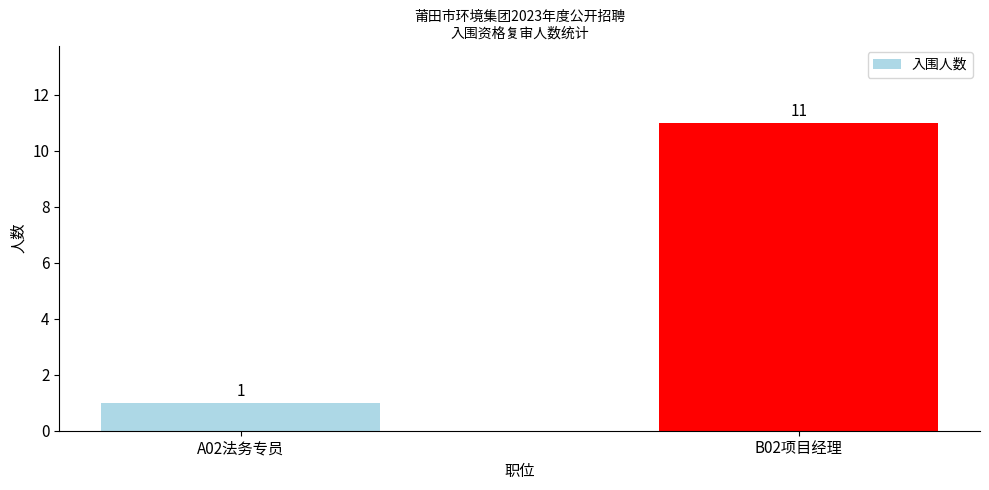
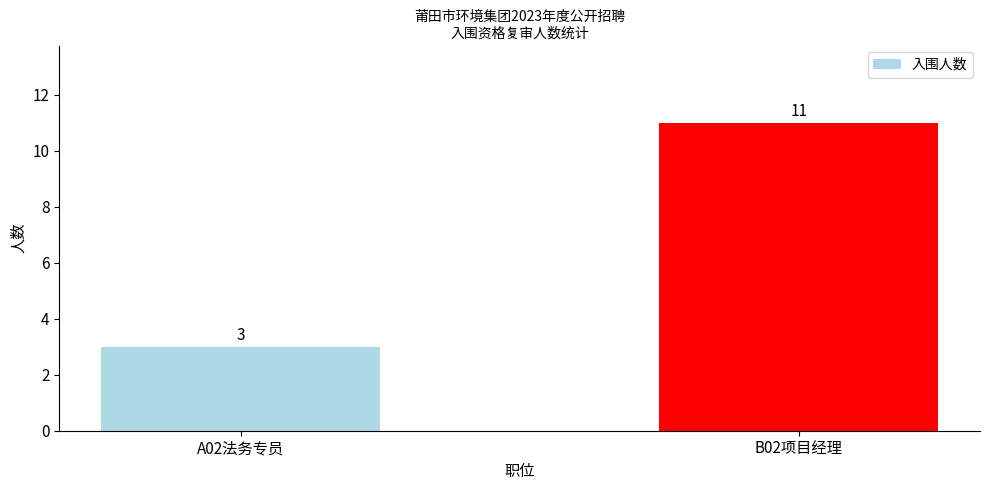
  {
-   "A02法务专员": 1,
+   "A02法务专员": 3,
    "B02项目经理": 11
  }
